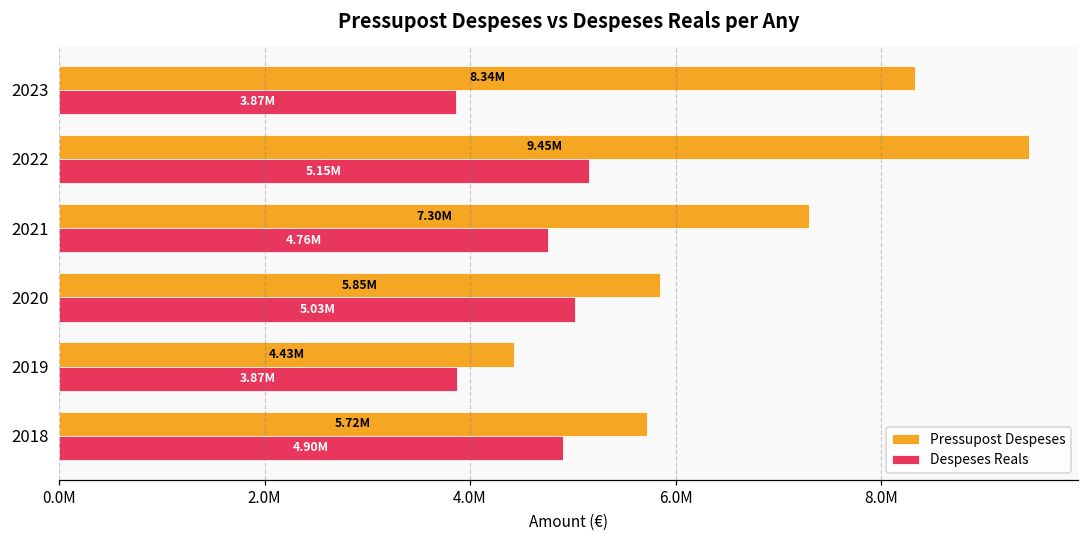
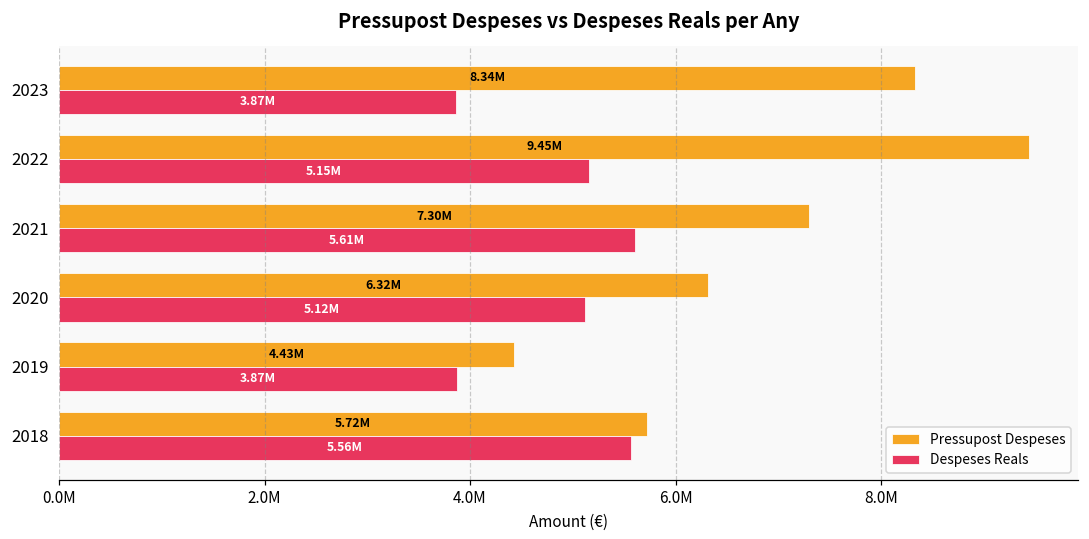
  {
    "Pressupost Despeses": {
      "2023": "8.34M",
      "2022": "9.45M",
      "2021": "7.30M",
-     "2020": "5.85M",
+     "2020": "6.32M",
      "2019": "4.43M",
      "2018": "5.72M"
    },
    "Despeses Reals": {
      "2023": "3.87M",
      "2022": "5.15M",
-     "2021": "4.76M",
-     "2020": "5.03M",
+     "2021": "5.61M",
+     "2020": "5.12M",
      "2019": "3.87M",
-     "2018": "4.90M"
+     "2018": "5.56M"
    }
  }
